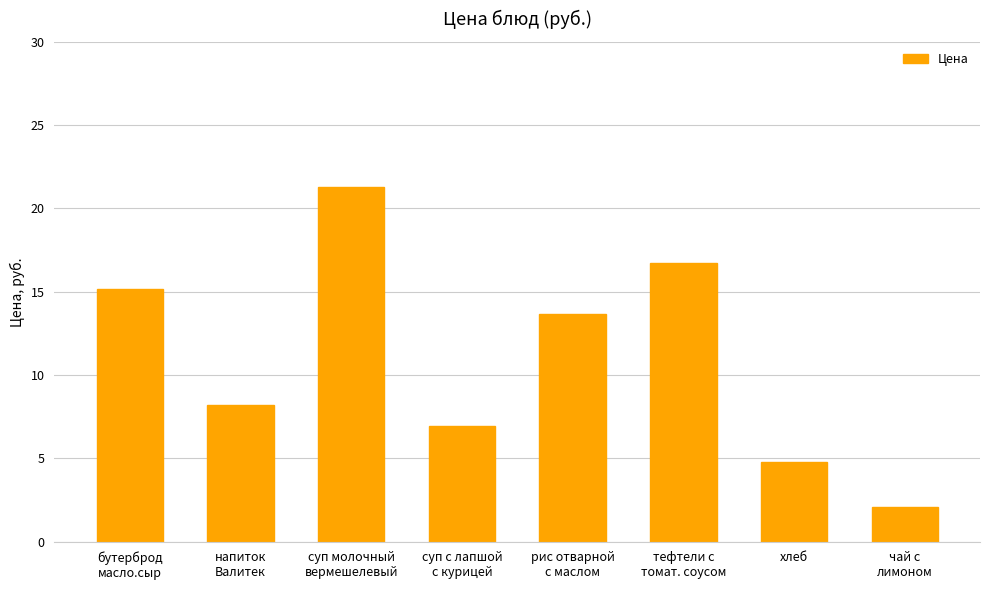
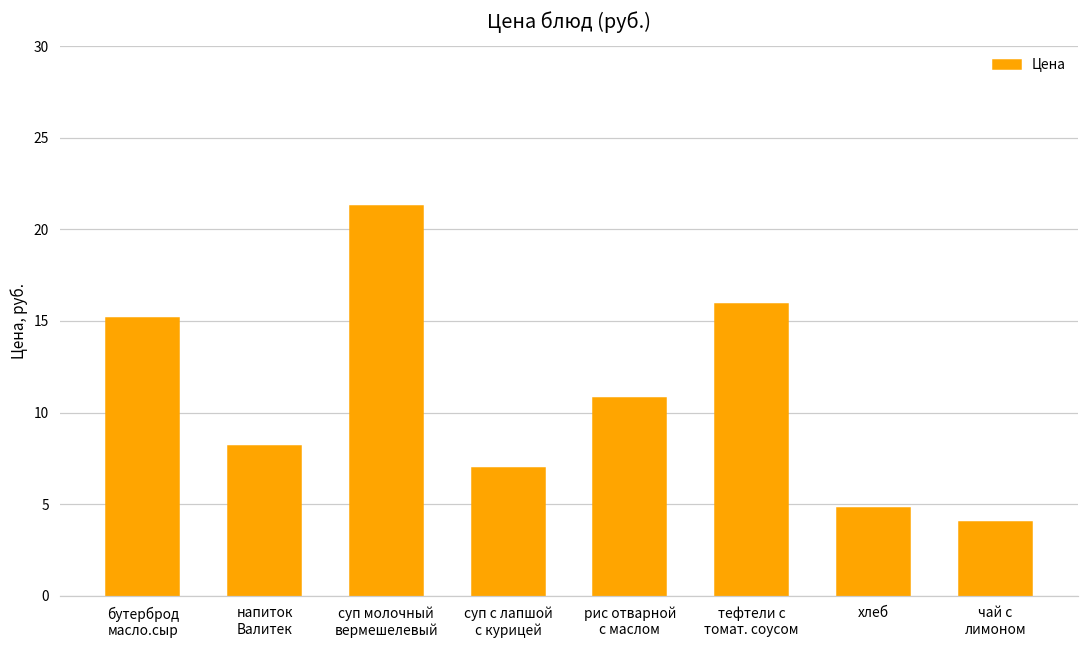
  {
    "бутерброд масло.сыр": 15.2,
    "напиток Валитек": 8.2,
    "суп молочный вермешелевый": 21.3,
    "суп с лапшой с курицей": 7.0,
-   "рис отварной с маслом": 13.7,
-   "тефтели с томат. соусом": 16.7,
+   "рис отварной с маслом": 10.8,
+   "тефтели с томат. соусом": 15.9,
    "хлеб": 4.8,
-   "чай с лимоном": 2.1
+   "чай с лимоном": 4.0
  }
